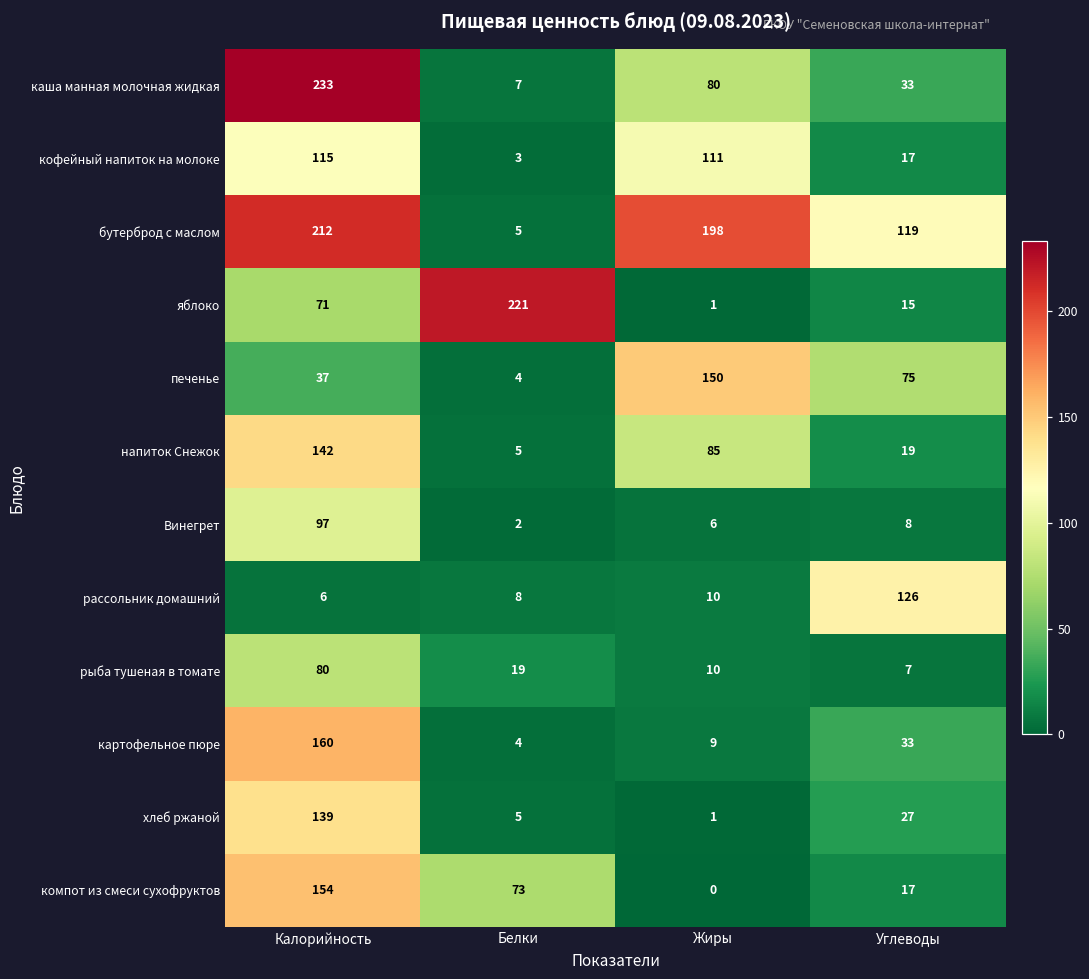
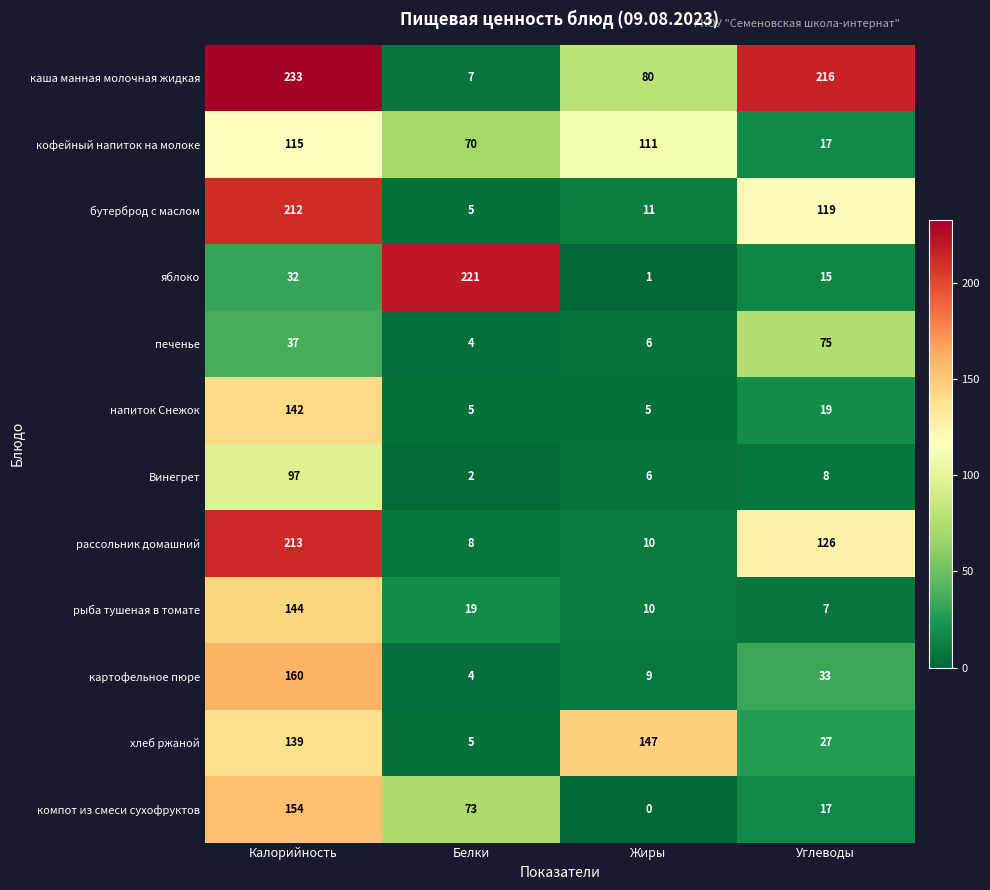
  {
    "каша манная молочная жидкая": {
      "Калорийность": 233,
      "Белки": 7,
      "Жиры": 80,
-     "Углеводы": 33
+     "Углеводы": 216
    },
    "кофейный напиток на молоке": {
      "Калорийность": 115,
-     "Белки": 3,
+     "Белки": 70,
      "Жиры": 111,
      "Углеводы": 17
    },
    "бутерброд с маслом": {
      "Калорийность": 212,
      "Белки": 5,
-     "Жиры": 198,
+     "Жиры": 11,
      "Углеводы": 119
    },
    "яблоко": {
-     "Калорийность": 71,
+     "Калорийность": 32,
      "Белки": 221,
      "Жиры": 1,
      "Углеводы": 15
    },
    "печенье": {
      "Калорийность": 37,
      "Белки": 4,
-     "Жиры": 150,
+     "Жиры": 6,
      "Углеводы": 75
    },
    "напиток Снежок": {
      "Калорийность": 142,
      "Белки": 5,
-     "Жиры": 85,
+     "Жиры": 5,
      "Углеводы": 19
    },
    "Винегрет": {
      "Калорийность": 97,
      "Белки": 2,
      "Жиры": 6,
      "Углеводы": 8
    },
    "рассольник домашний": {
-     "Калорийность": 6,
+     "Калорийность": 213,
      "Белки": 8,
      "Жиры": 10,
      "Углеводы": 126
    },
    "рыба тушеная в томате": {
-     "Калорийность": 80,
+     "Калорийность": 144,
      "Белки": 19,
      "Жиры": 10,
      "Углеводы": 7
    },
    "картофельное пюре": {
      "Калорийность": 160,
      "Белки": 4,
      "Жиры": 9,
      "Углеводы": 33
    },
    "хлеб ржаной": {
      "Калорийность": 139,
      "Белки": 5,
-     "Жиры": 1,
+     "Жиры": 147,
      "Углеводы": 27
    },
    "компот из смеси сухофруктов": {
      "Калорийность": 154,
      "Белки": 73,
      "Жиры": 0,
      "Углеводы": 17
    }
  }
